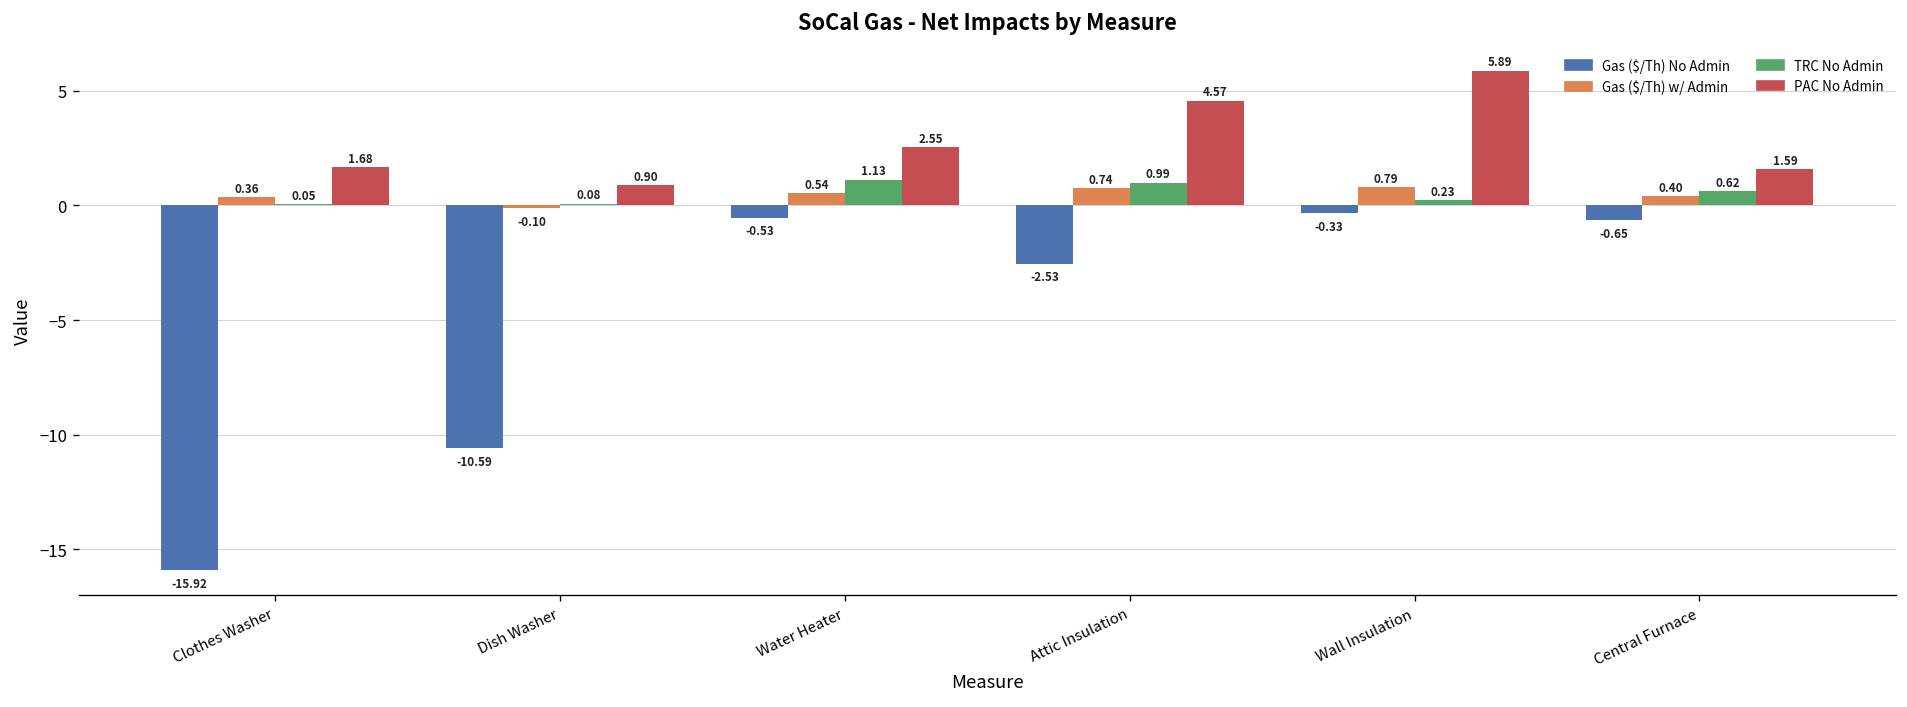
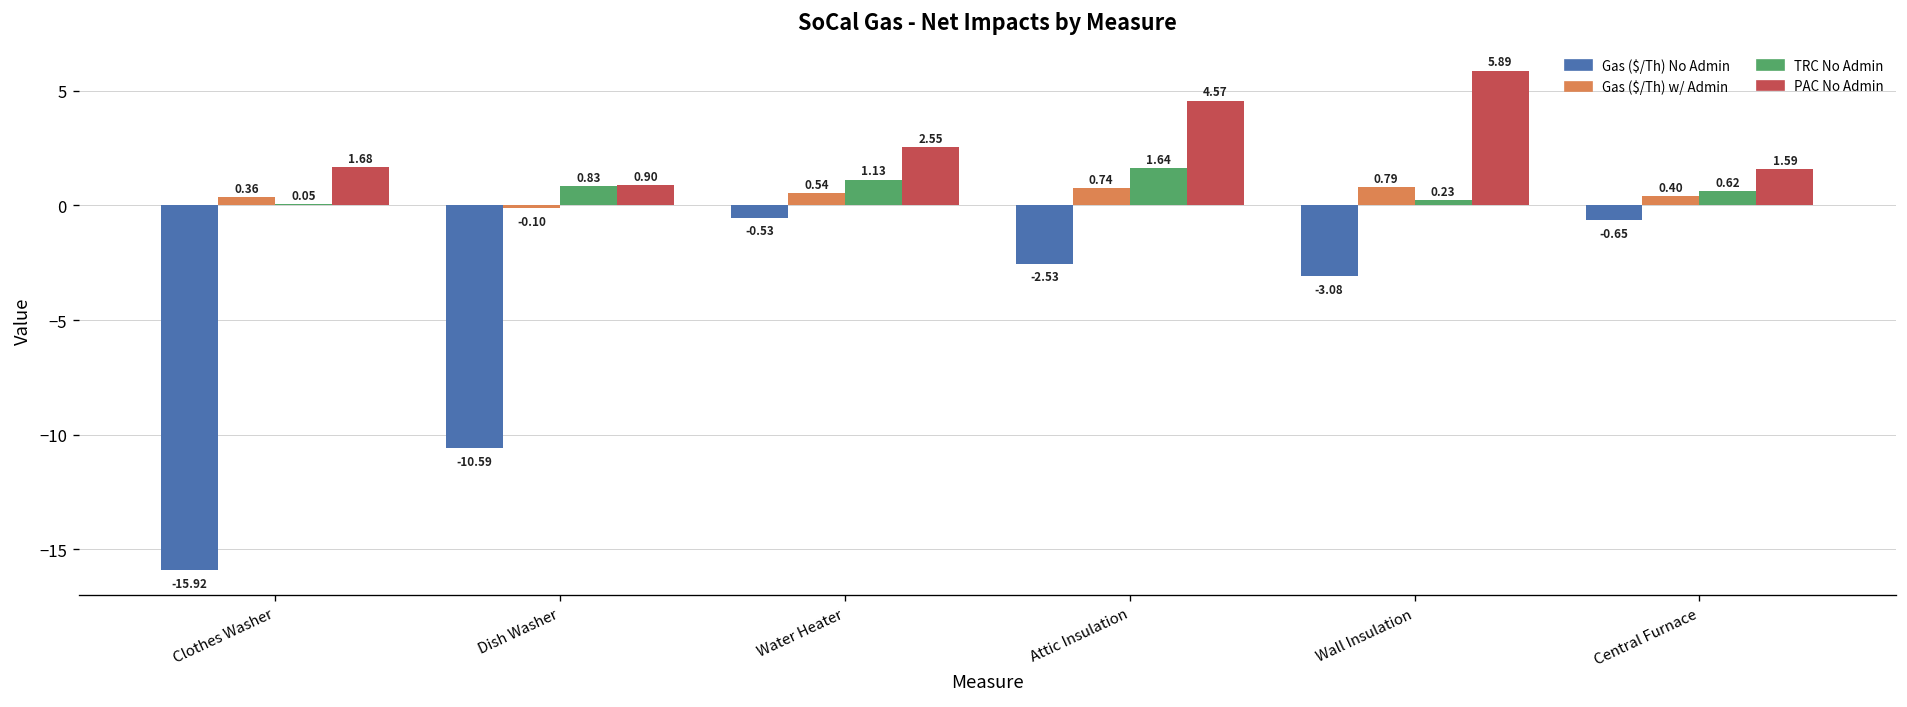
  {
    "Gas ($/Th) No Admin": {
      "Clothes Washer": -15.92,
      "Dish Washer": -10.59,
      "Water Heater": -0.53,
      "Attic Insulation": -2.53,
-     "Wall Insulation": -0.33,
+     "Wall Insulation": -3.08,
      "Central Furnace": -0.65
    },
    "TRC No Admin": {
      "Clothes Washer": 0.05,
-     "Dish Washer": 0.08,
+     "Dish Washer": 0.83,
      "Water Heater": 1.13,
-     "Attic Insulation": 0.99,
+     "Attic Insulation": 1.64,
      "Wall Insulation": 0.23,
      "Central Furnace": 0.62
    }
  }
